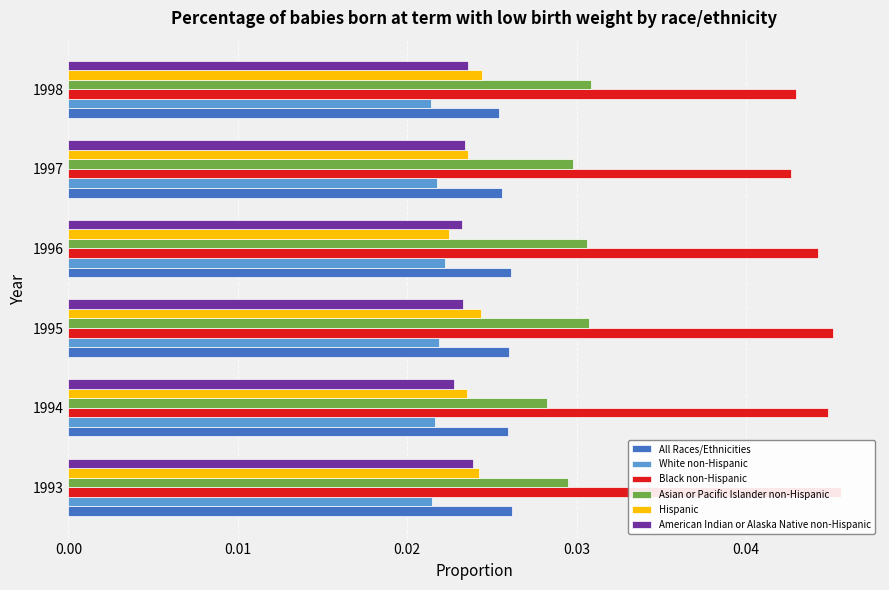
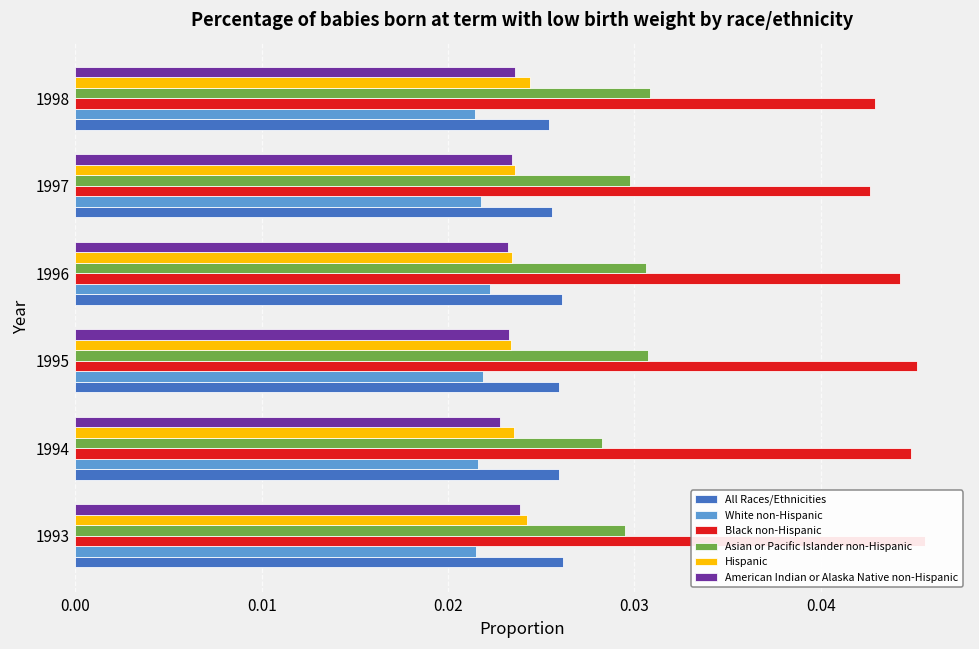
  {
    "Black non-Hispanic": {
      "1998": 0.0429,
      "1997": 0.0426,
      "1996": 0.0442,
      "1995": 0.0452,
      "1994": 0.0448
    },
    "Asian or Pacific Islander non-Hispanic": {
      "1998": 0.0309,
      "1997": 0.0298,
      "1996": 0.0306,
      "1995": 0.0308,
      "1994": 0.0282,
      "1993": 0.0295
    },
    "Hispanic": {
      "1998": 0.0244,
      "1997": 0.0236,
-     "1996": 0.0225,
-     "1995": 0.0244,
+     "1996": 0.0234,
+     "1995": 0.0234,
      "1994": 0.0236,
      "1993": 0.0243
    },
    "American Indian or Alaska Native non-Hispanic": {
      "1998": 0.0236,
      "1997": 0.0234,
      "1996": 0.0232,
      "1995": 0.0233,
      "1994": 0.0228,
      "1993": 0.0239
    }
  }
